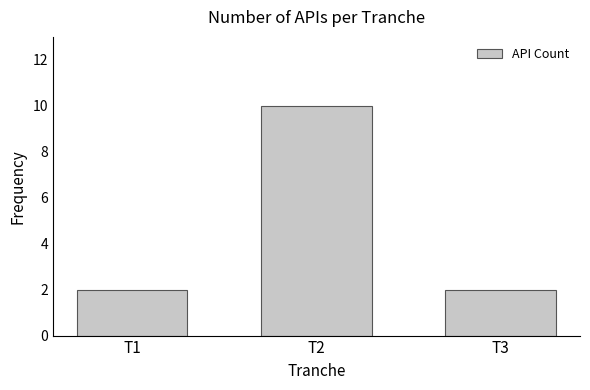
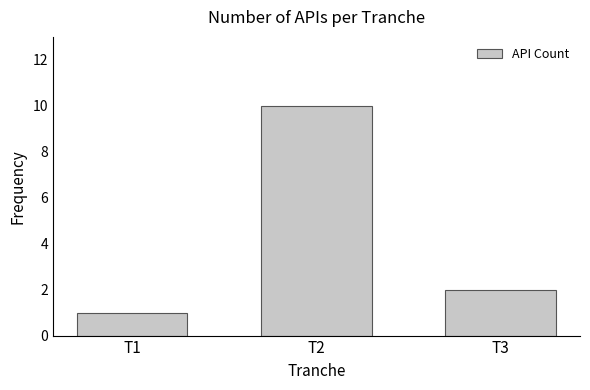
  {
-   "T1": 2,
+   "T1": 1,
    "T2": 10,
    "T3": 2
  }
